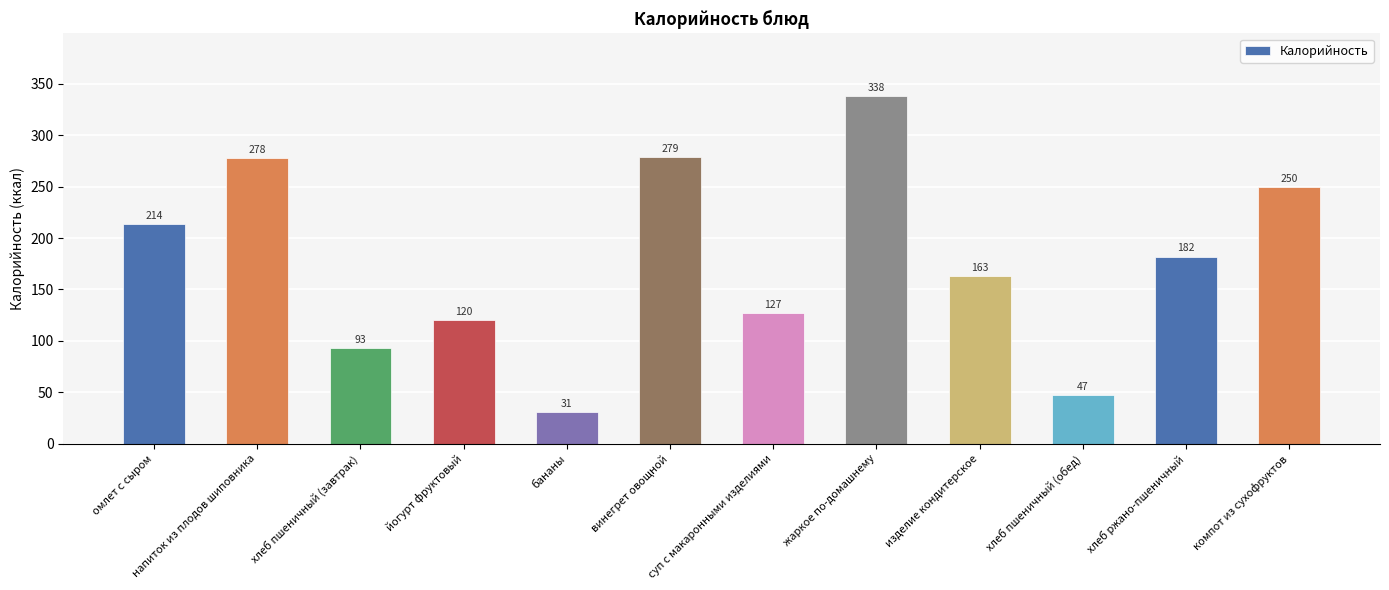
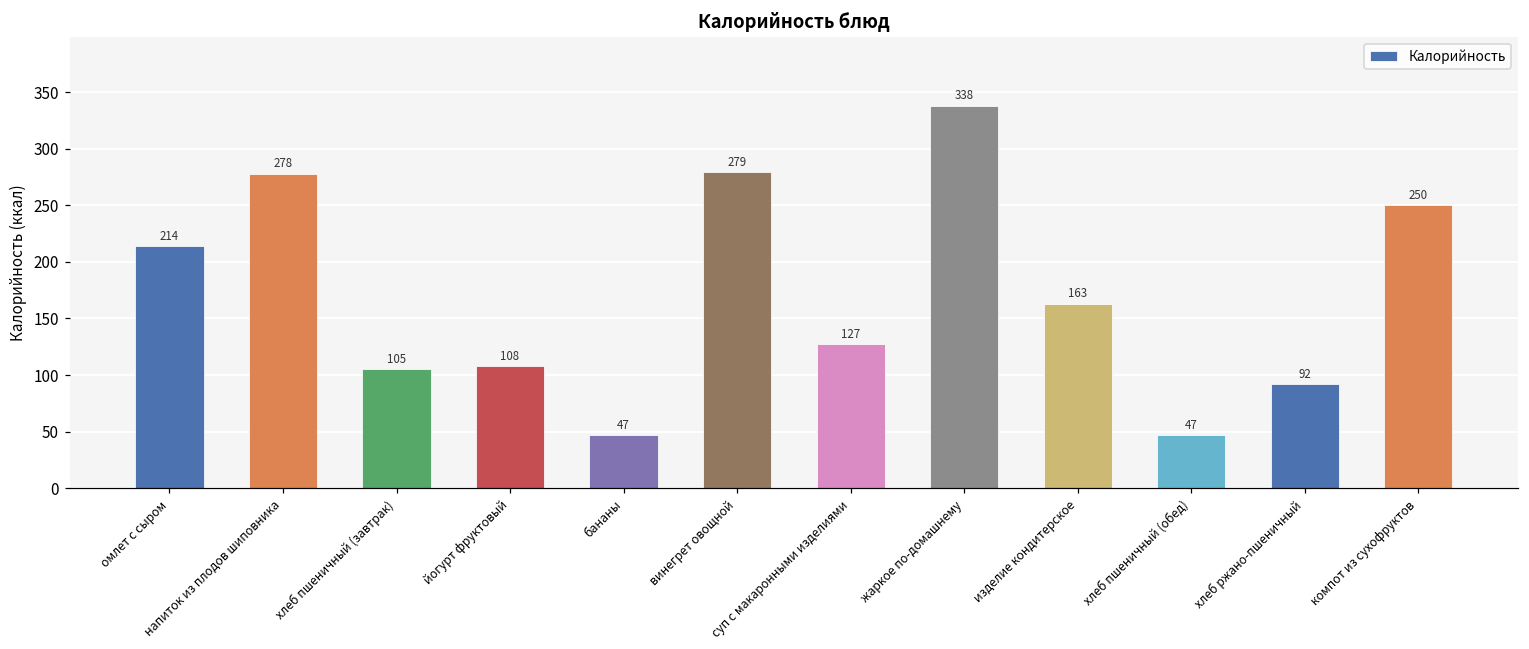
  {
    "омлет с сыром": 214,
    "напиток из плодов шиповника": 278,
-   "хлеб пшеничный (завтрак)": 93,
-   "йогурт фруктовый": 120,
-   "бананы": 31,
+   "хлеб пшеничный (завтрак)": 105,
+   "йогурт фруктовый": 108,
+   "бананы": 47,
    "винегрет овощной": 279,
    "суп с макаронными изделиями": 127,
    "жаркое по-домашнему": 338,
    "изделие кондитерское": 163,
    "хлеб пшеничный (обед)": 47,
-   "хлеб ржано-пшеничный": 182,
+   "хлеб ржано-пшеничный": 92,
    "компот из сухофруктов": 250
  }
